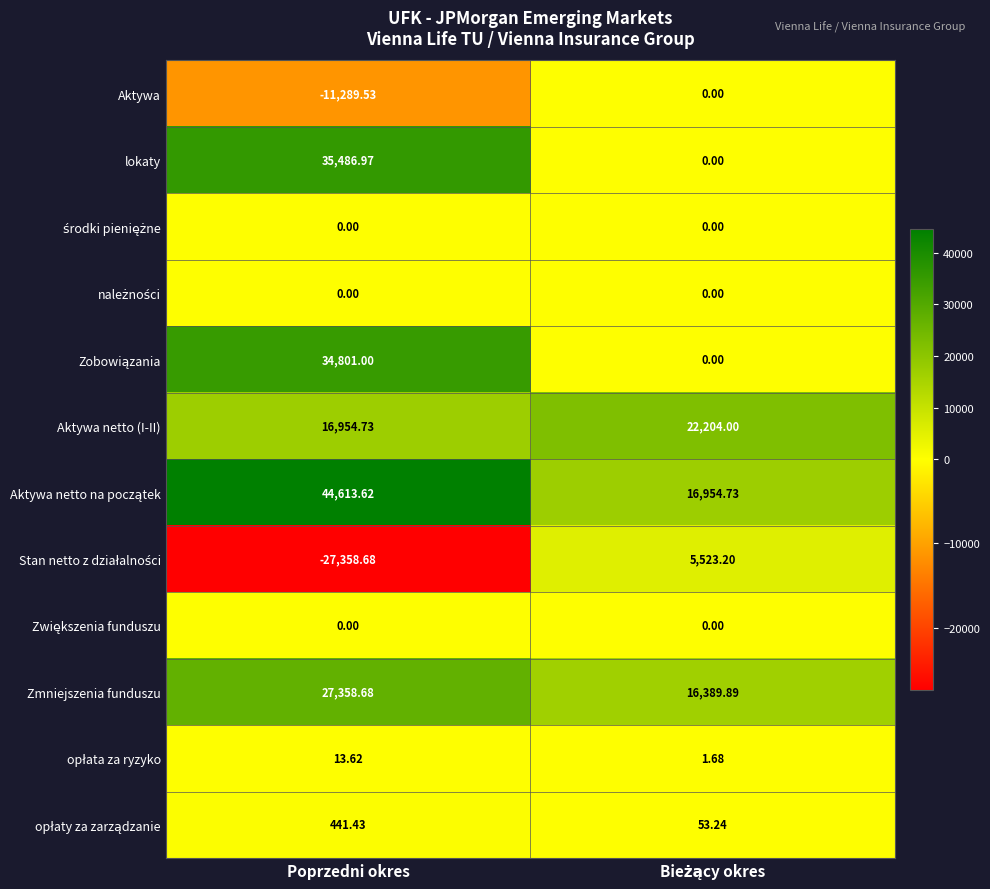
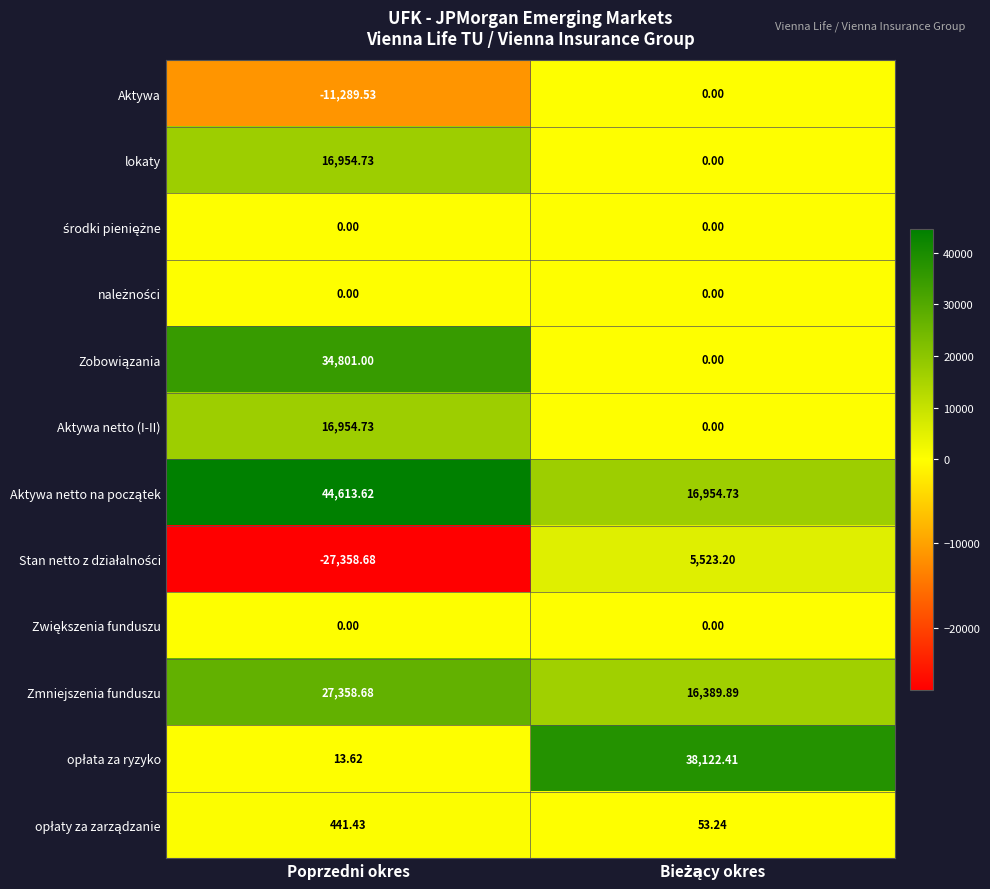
  {
    "Aktywa": {
      "Poprzedni okres": "-11,289.53",
      "Bieżący okres": "0.00"
    },
    "lokaty": {
-     "Poprzedni okres": "35,486.97",
+     "Poprzedni okres": "16,954.73",
      "Bieżący okres": "0.00"
    },
    "środki pieniężne": {
      "Poprzedni okres": "0.00",
      "Bieżący okres": "0.00"
    },
    "należności": {
      "Poprzedni okres": "0.00",
      "Bieżący okres": "0.00"
    },
    "Zobowiązania": {
      "Poprzedni okres": "34,801.00",
      "Bieżący okres": "0.00"
    },
    "Aktywa netto (I-II)": {
      "Poprzedni okres": "16,954.73",
-     "Bieżący okres": "22,204.00"
+     "Bieżący okres": "0.00"
    },
    "Aktywa netto na początek": {
      "Poprzedni okres": "44,613.62",
      "Bieżący okres": "16,954.73"
    },
    "Stan netto z działalności": {
      "Poprzedni okres": "-27,358.68",
      "Bieżący okres": "5,523.20"
    },
    "Zwiększenia funduszu": {
      "Poprzedni okres": "0.00",
      "Bieżący okres": "0.00"
    },
    "Zmniejszenia funduszu": {
      "Poprzedni okres": "27,358.68",
      "Bieżący okres": "16,389.89"
    },
    "opłata za ryzyko": {
      "Poprzedni okres": "13.62",
-     "Bieżący okres": "1.68"
+     "Bieżący okres": "38,122.41"
    },
    "opłaty za zarządzanie": {
      "Poprzedni okres": "441.43",
      "Bieżący okres": "53.24"
    }
  }
